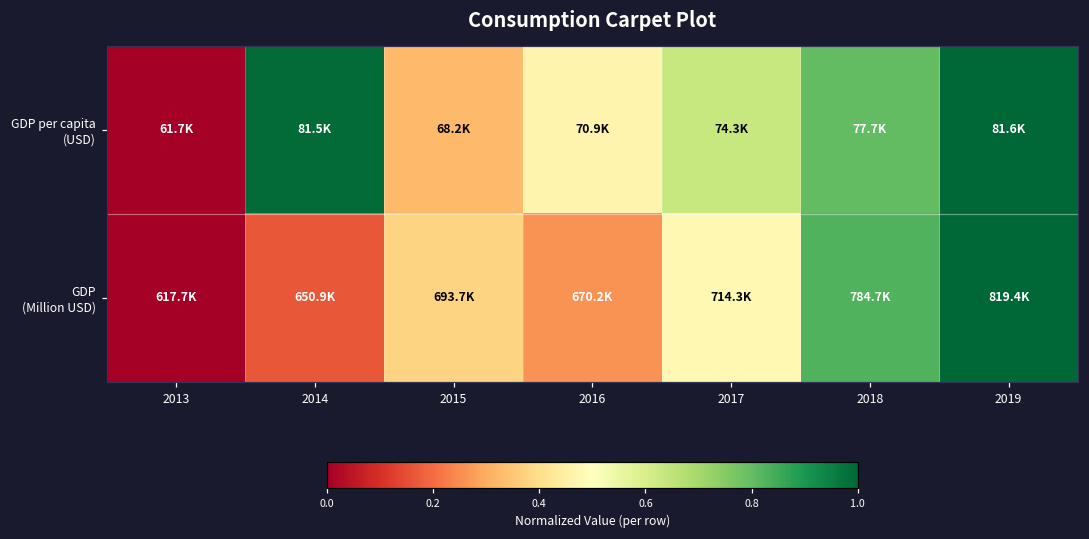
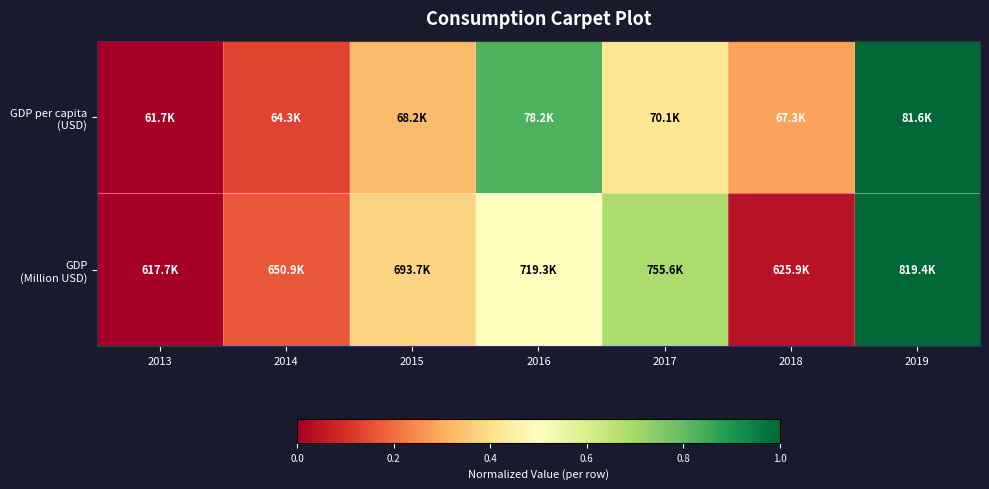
  {
    "GDP per capita (USD)": {
      "2013": "61.7K",
-     "2014": "81.5K",
+     "2014": "64.3K",
      "2015": "68.2K",
-     "2016": "70.9K",
-     "2017": "74.3K",
-     "2018": "77.7K",
+     "2016": "78.2K",
+     "2017": "70.1K",
+     "2018": "67.3K",
      "2019": "81.6K"
    },
    "GDP (Million USD)": {
      "2013": "617.7K",
      "2014": "650.9K",
      "2015": "693.7K",
-     "2016": "670.2K",
-     "2017": "714.3K",
-     "2018": "784.7K",
+     "2016": "719.3K",
+     "2017": "755.6K",
+     "2018": "625.9K",
      "2019": "819.4K"
    }
  }
